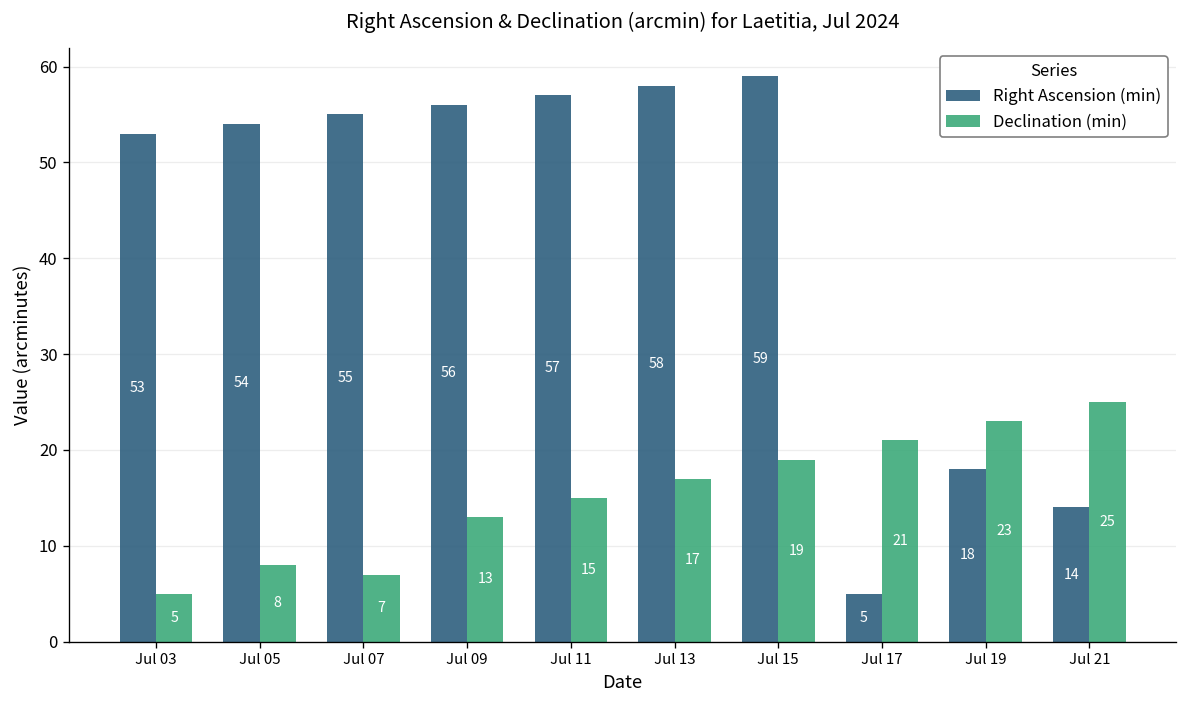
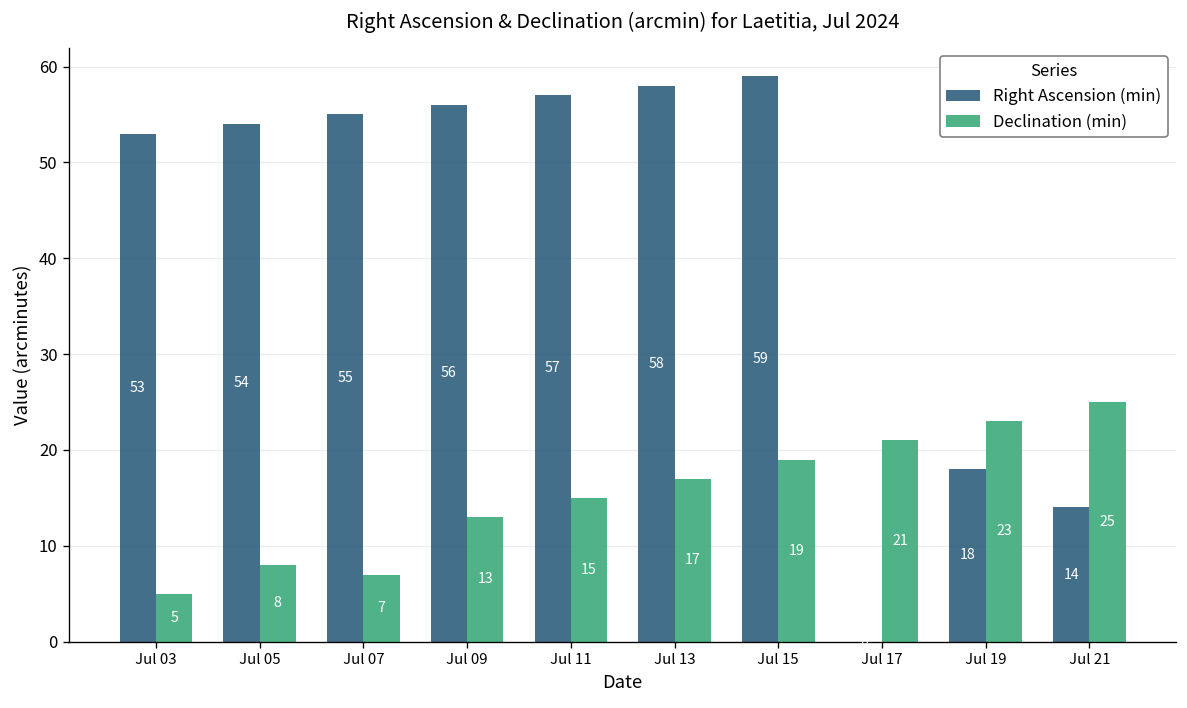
  {
    "Right Ascension (min)": {
-     "Jul 17": 5
+     "Jul 17": 0
    },
    "Declination (min)": {
      "Jul 03": 5,
      "Jul 05": 8,
      "Jul 07": 7,
      "Jul 09": 13,
      "Jul 11": 15,
      "Jul 13": 17,
      "Jul 15": 19,
      "Jul 17": 21,
      "Jul 19": 23,
      "Jul 21": 25
    }
  }
